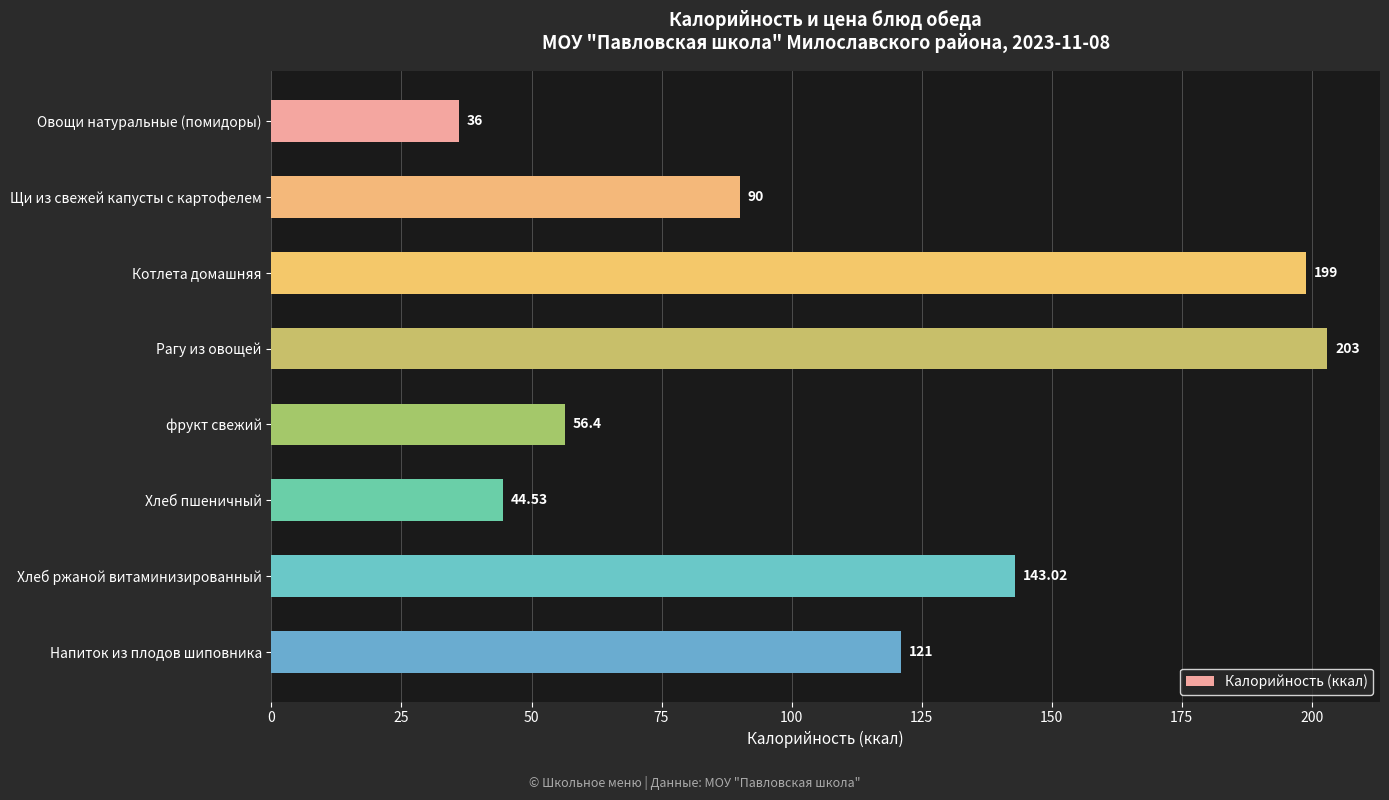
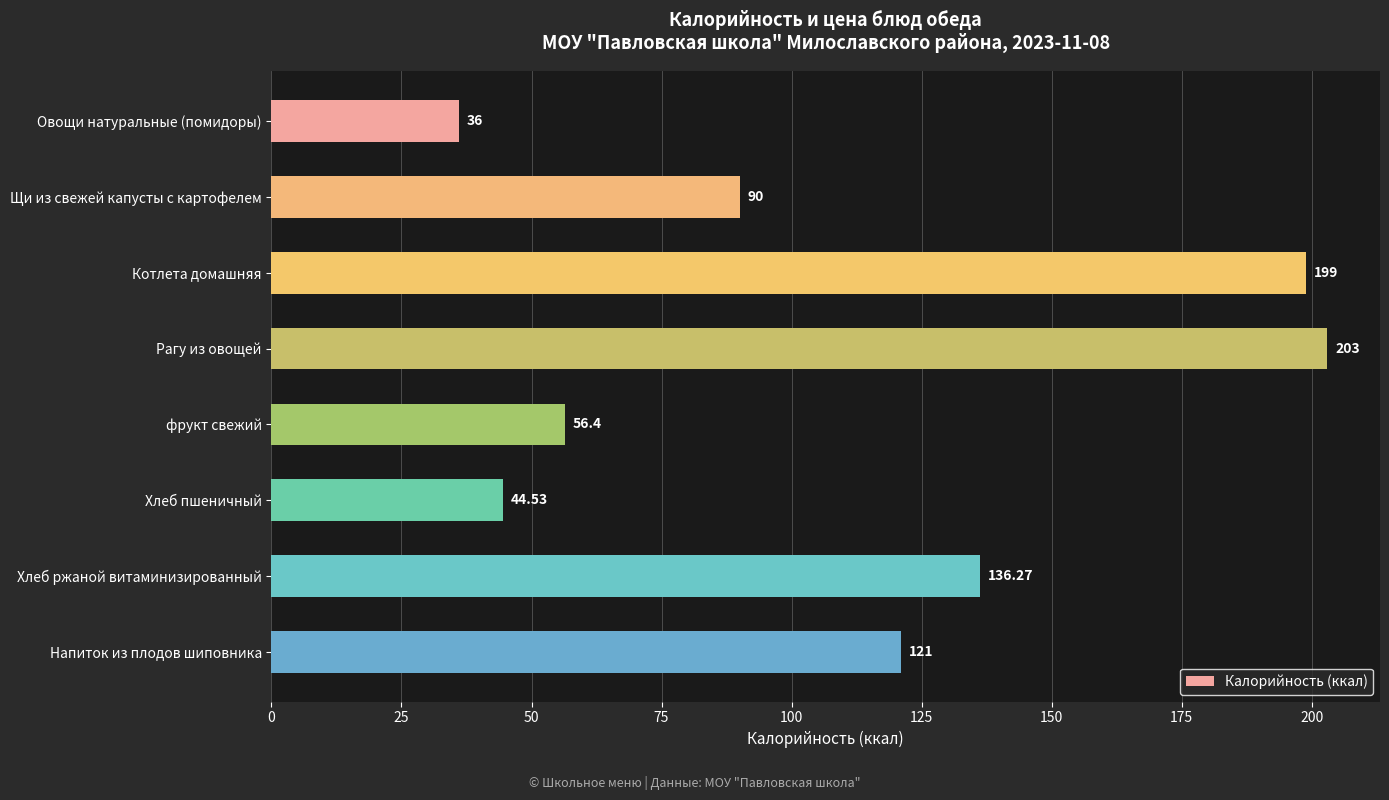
  {
    "Овощи натуральные (помидоры)": 36,
    "Щи из свежей капусты с картофелем": 90,
    "Котлета домашняя": 199,
    "Рагу из овощей": 203,
    "фрукт свежий": 56.4,
    "Хлеб пшеничный": 44.53,
-   "Хлеб ржаной витаминизированный": 143.02,
+   "Хлеб ржаной витаминизированный": 136.27,
    "Напиток из плодов шиповника": 121
  }
